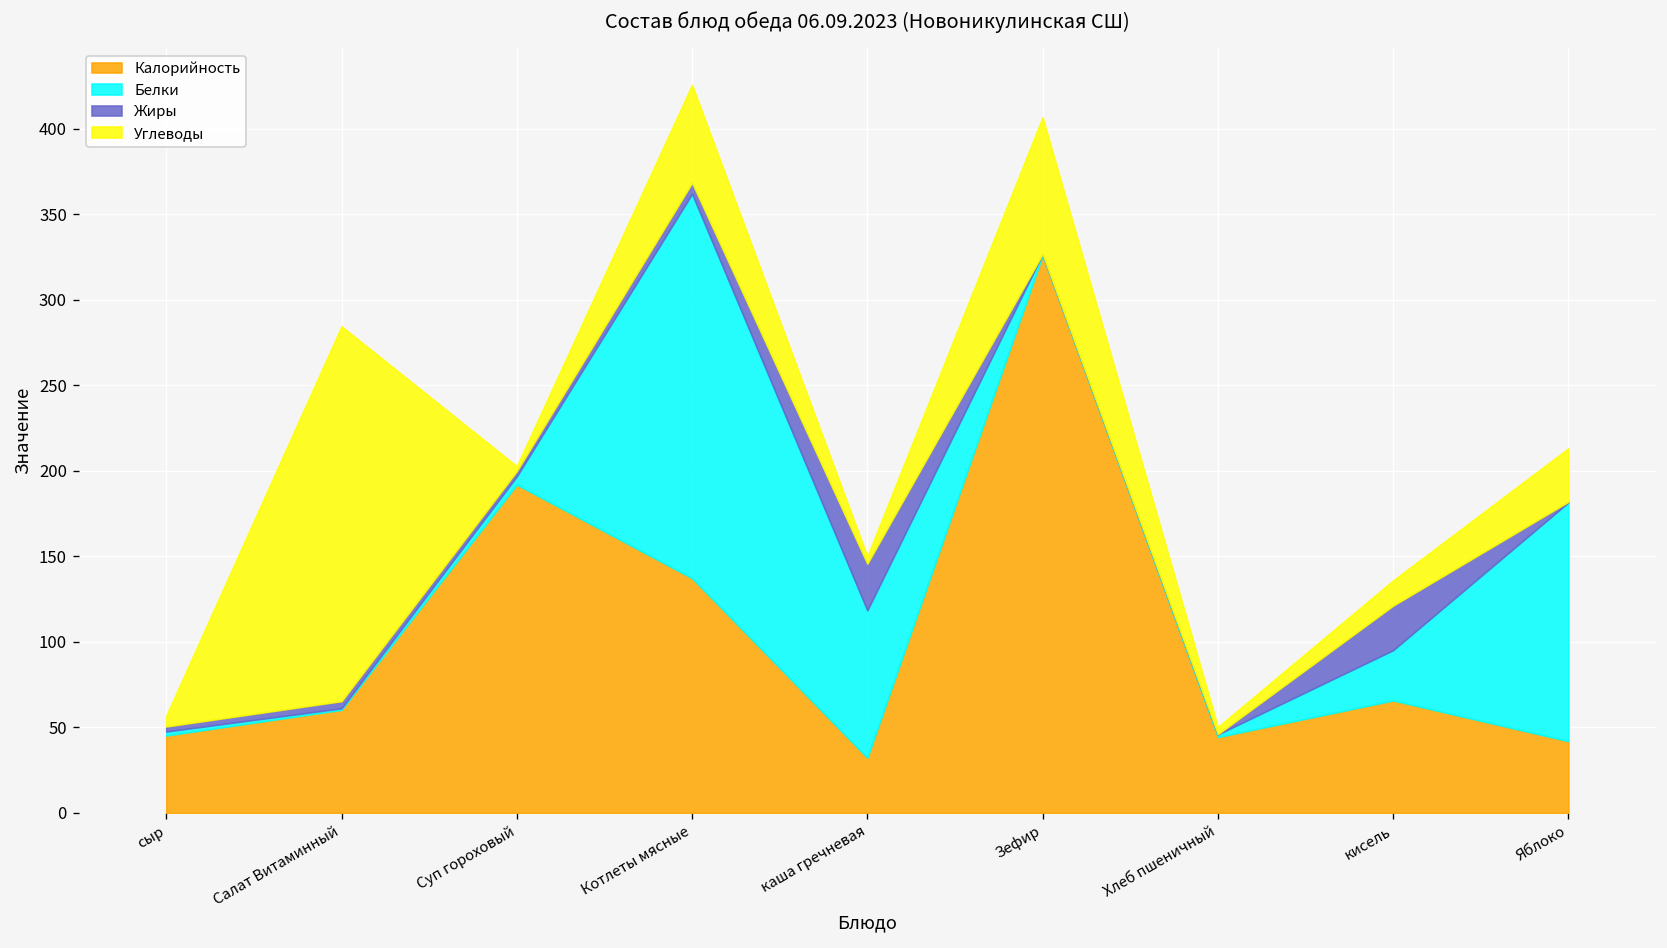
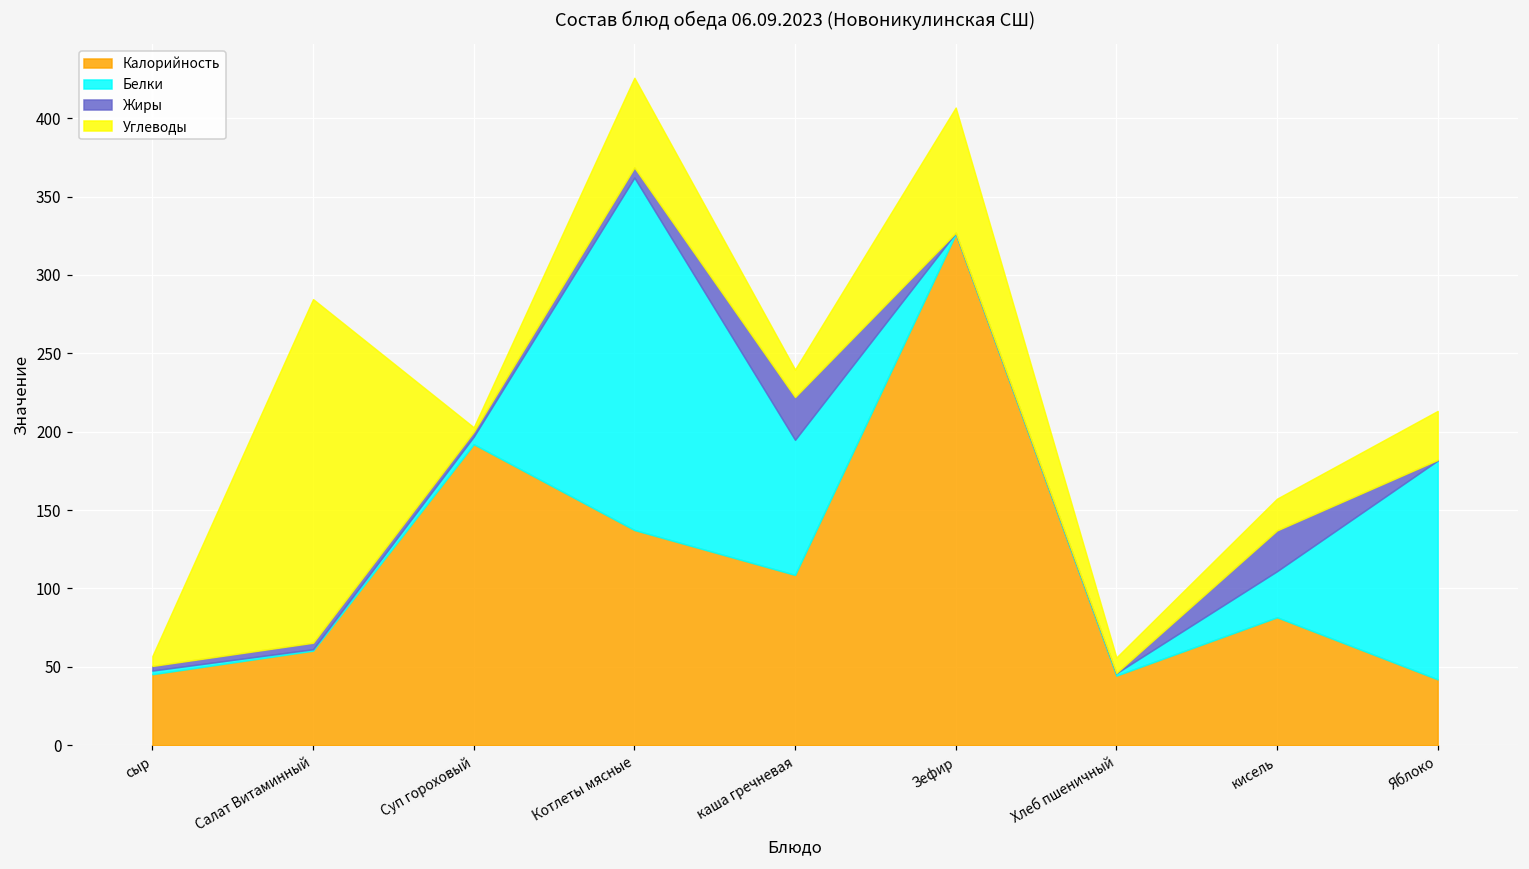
  {
    "Калорийность": {
      "сыр": 45,
      "Суп гороховый": 192,
      "Котлеты мясные": 137,
-     "каша гречневая": 32,
-     "кисель": 66,
+     "каша гречневая": 109,
+     "кисель": 82,
      "Яблоко": 42
    },
    "Белки": {
      "сыр": 2,
      "Суп гороховый": 5,
      "Котлеты мясные": 225,
      "каша гречневая": 86,
      "кисель": 29
    },
    "Жиры": {
      "сыр": 3,
      "Салат Витаминный": 4,
      "Суп гороховый": 3,
      "Котлеты мясные": 6,
      "каша гречневая": 27,
      "кисель": 26
    },
    "Углеводы": {
      "сыр": 6,
      "Салат Витаминный": 219,
      "Суп гороховый": 3,
      "Котлеты мясные": 57,
-     "каша гречневая": 4,
+     "каша гречневая": 18,
      "Зефир": 80,
-     "Хлеб пшеничный": 4,
-     "кисель": 15,
+     "Хлеб пшеничный": 10,
+     "кисель": 20,
      "Яблоко": 31
    }
  }
